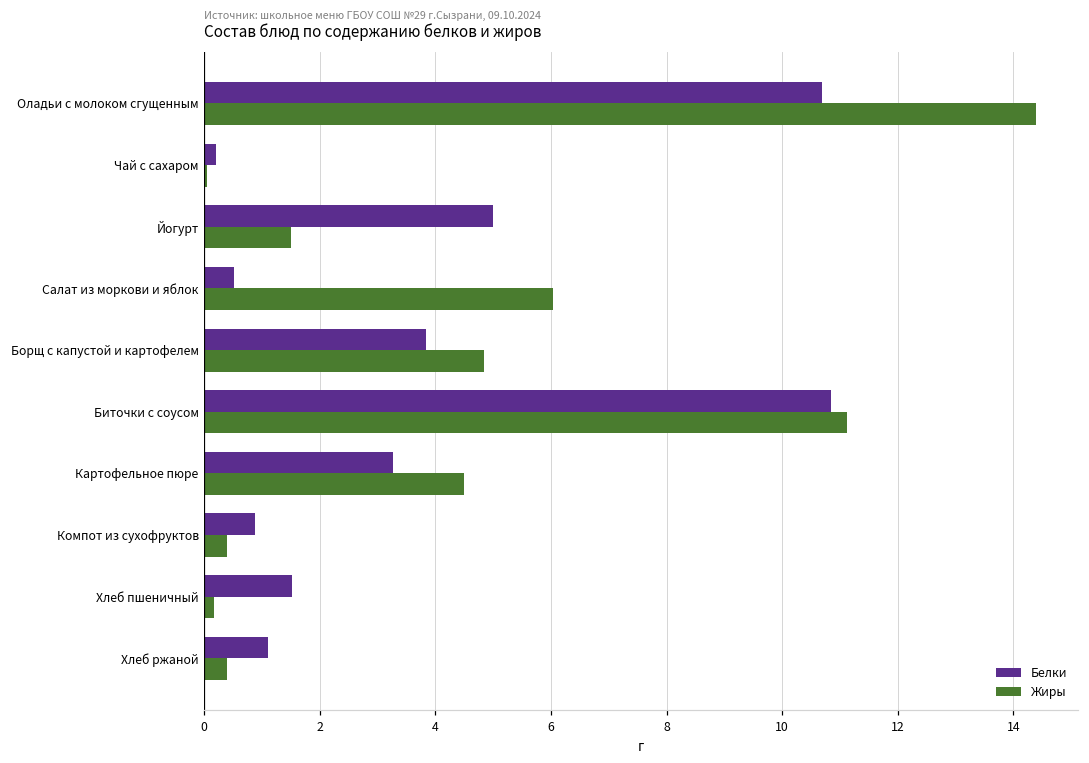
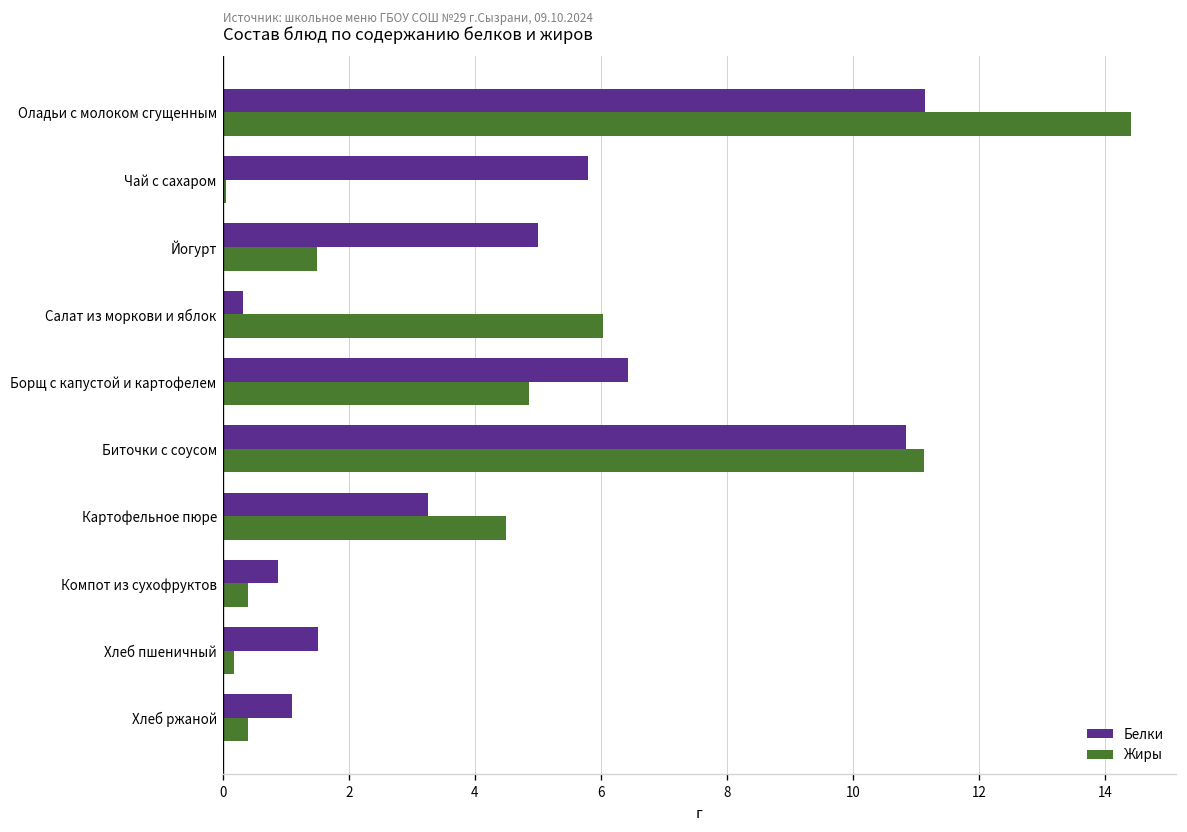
  {
    "Белки": {
-     "Оладьи с молоком сгущенным": 10.7,
-     "Чай с сахаром": 0.2,
+     "Оладьи с молоком сгущенным": 11.1,
+     "Чай с сахаром": 5.8,
      "Йогурт": 5.0,
-     "Салат из моркови и яблок": 0.5,
-     "Борщ с капустой и картофелем": 3.8,
+     "Салат из моркови и яблок": 0.3,
+     "Борщ с капустой и картофелем": 6.4,
      "Биточки с соусом": 10.8,
      "Картофельное пюре": 3.3,
      "Компот из сухофруктов": 0.9,
      "Хлеб пшеничный": 1.5,
      "Хлеб ржаной": 1.1
    },
    "Жиры": {
      "Оладьи с молоком сгущенным": 14.4,
      "Чай с сахаром": 0.1,
      "Йогурт": 1.5,
      "Салат из моркови и яблок": 6.0,
      "Борщ с капустой и картофелем": 4.9,
      "Биточки с соусом": 11.1,
      "Картофельное пюре": 4.5,
      "Компот из сухофруктов": 0.4,
      "Хлеб пшеничный": 0.2,
      "Хлеб ржаной": 0.4
    }
  }
